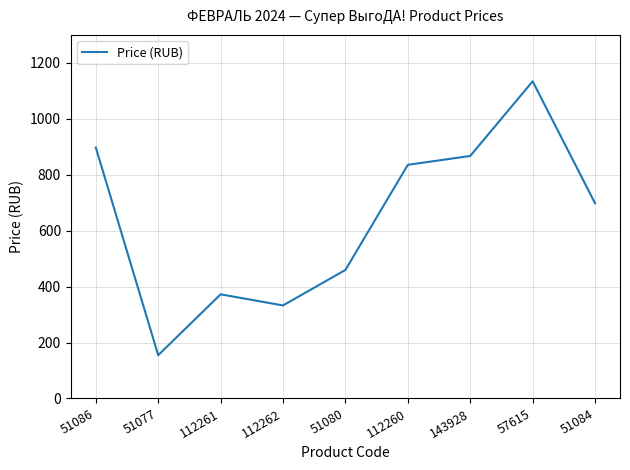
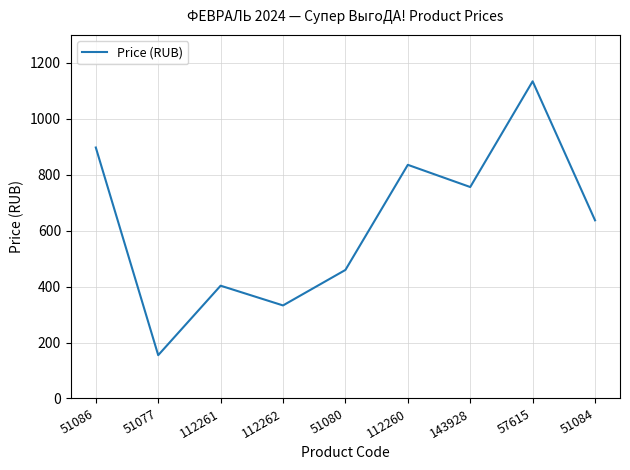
  {
    "51086": 900,
    "51077": 150,
-   "112261": 370,
+   "112261": 400,
    "112262": 330,
    "51080": 460,
    "112260": 840,
-   "143928": 870,
+   "143928": 760,
    "57615": 1130,
-   "51084": 700
+   "51084": 640
  }
